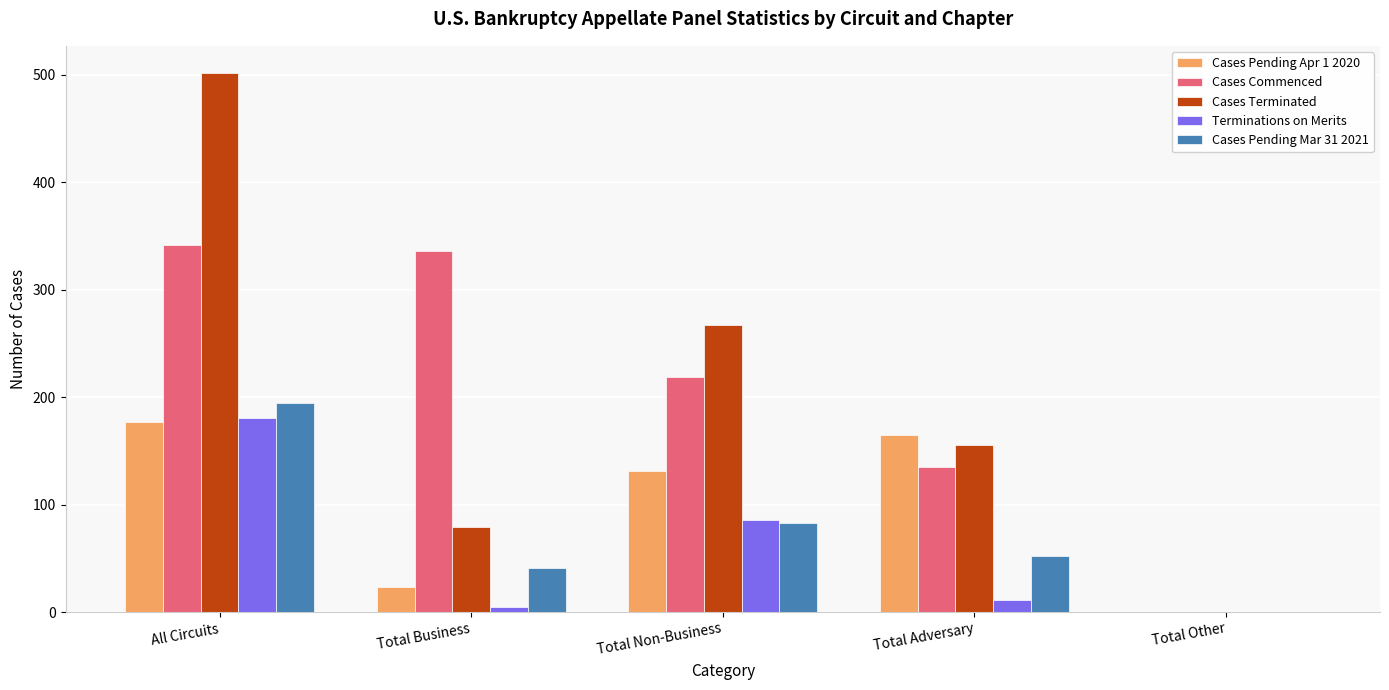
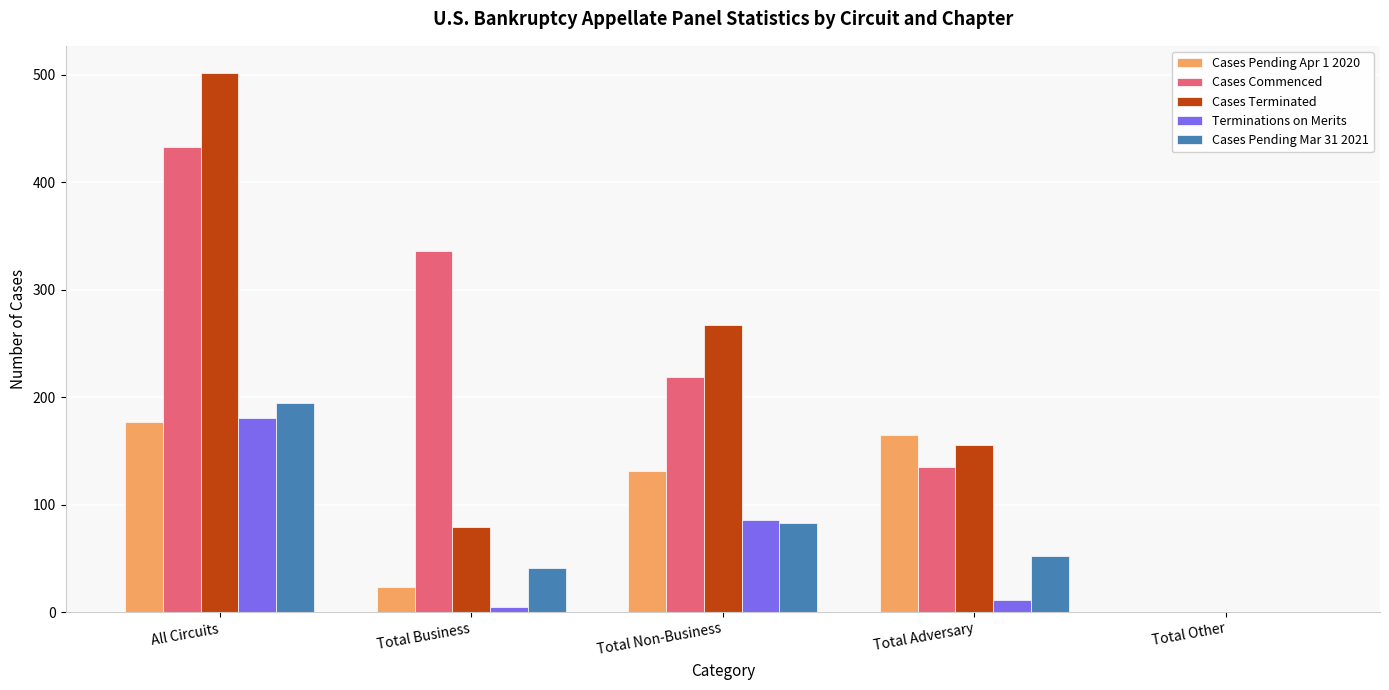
  {
    "Cases Pending Apr 1 2020": {
      "All Circuits": 177,
      "Total Business": 23,
      "Total Non-Business": 131,
      "Total Adversary": 165,
      "Total Other": 0
    },
    "Cases Commenced": {
-     "All Circuits": 342,
+     "All Circuits": 433,
      "Total Business": 336,
      "Total Non-Business": 219,
      "Total Adversary": 135,
      "Total Other": 0
    },
    "Cases Terminated": {
      "All Circuits": 502,
      "Total Business": 79,
      "Total Non-Business": 267,
      "Total Adversary": 156,
      "Total Other": 0
    },
    "Terminations on Merits": {
      "All Circuits": 181,
      "Total Business": 5,
      "Total Non-Business": 86,
      "Total Adversary": 11,
      "Total Other": 0
    },
    "Cases Pending Mar 31 2021": {
      "All Circuits": 195,
      "Total Business": 41,
      "Total Non-Business": 83,
      "Total Adversary": 52,
      "Total Other": 0
    }
  }
